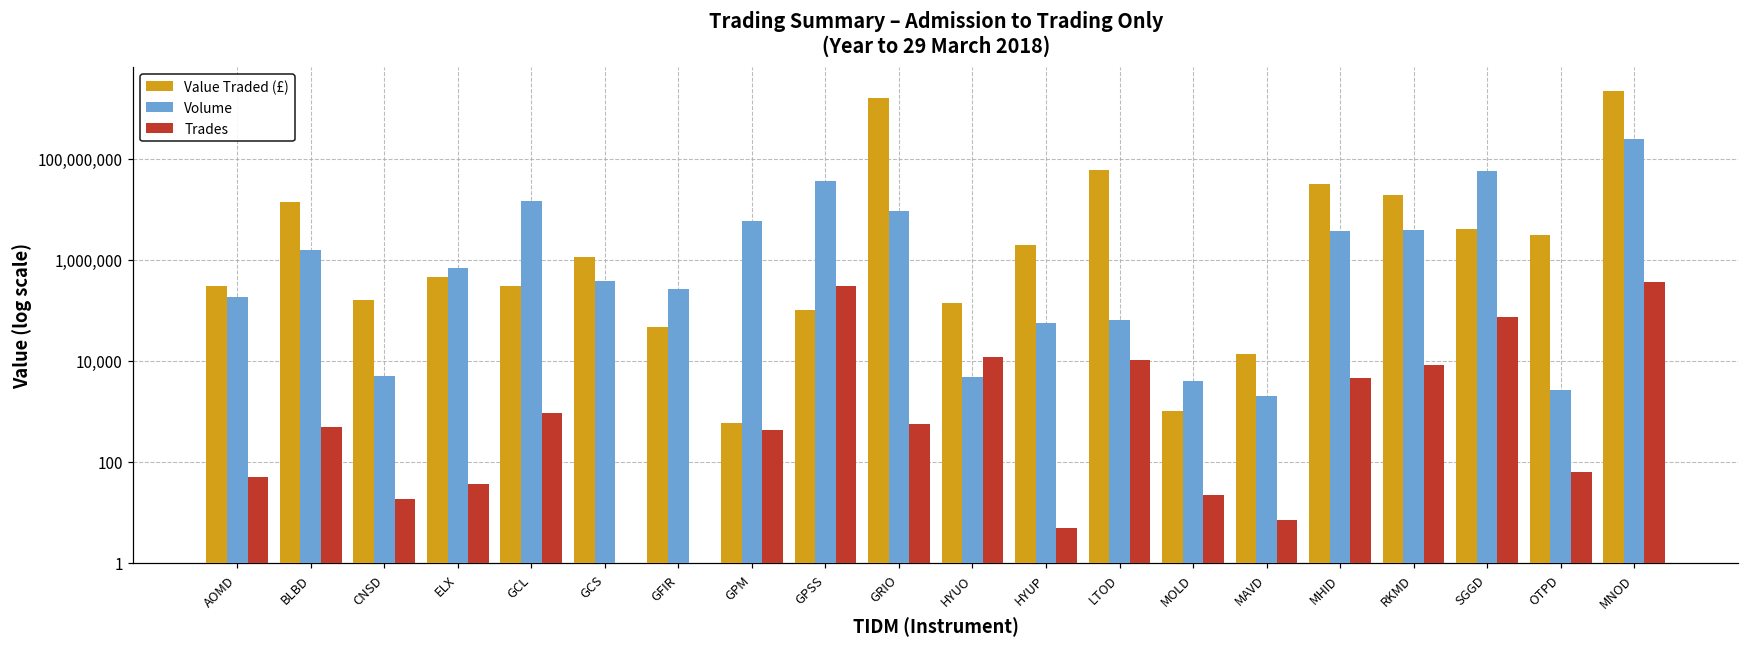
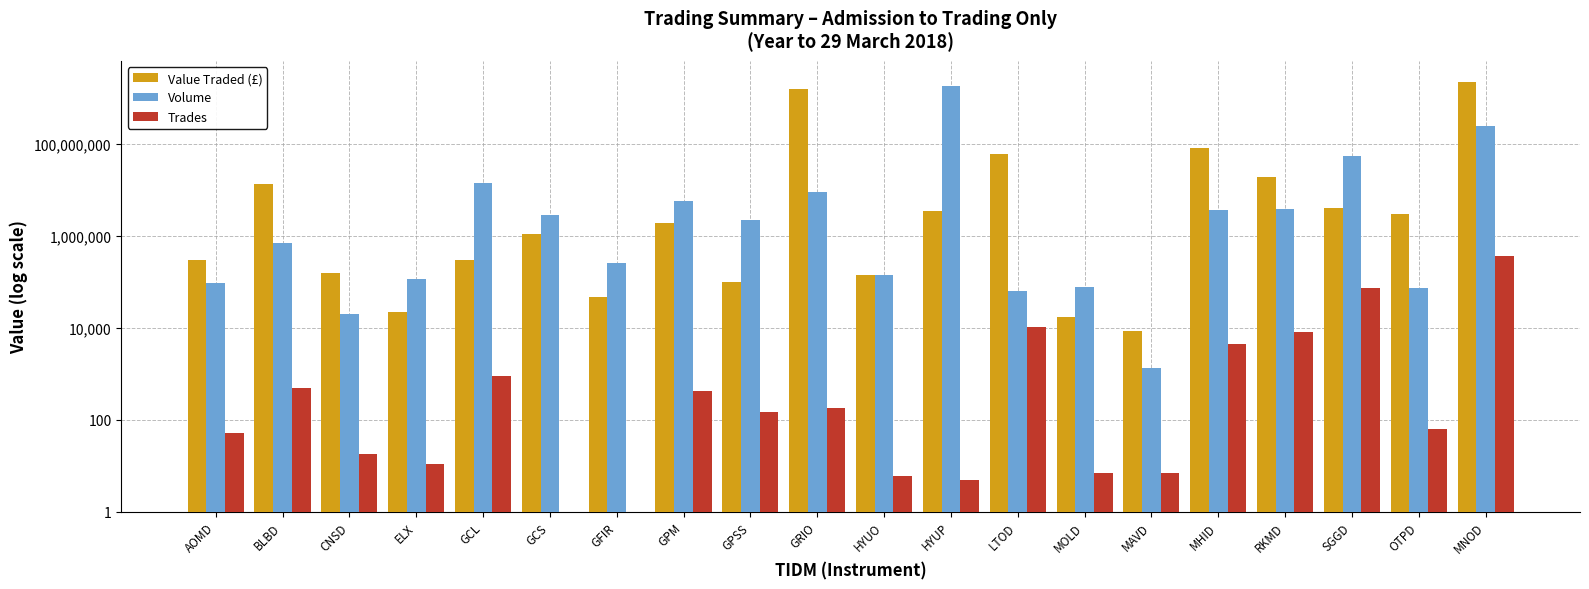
  {
    "Value Traded (£)": {
      "AOMD": "300,000",
      "BLBD": "14,000,000",
      "CNSD": "160,000",
-     "ELX": "500,000",
+     "ELX": "20,000",
      "GCL": "300,000",
      "GCS": "1,100,000",
      "GFIR": "50,000",
-     "GPM": "600",
+     "GPM": "1,900,000",
      "GPSS": "100,000",
      "GRIO": "1,600,000,000",
      "HYUO": "140,000",
-     "HYUP": "2,000,000",
+     "HYUP": "3,000,000",
      "LTOD": "60,000,000",
-     "MOLD": "1,000",
-     "MAVD": "14,000",
-     "MHID": "30,000,000",
+     "MOLD": "17,000",
+     "MAVD": "9,000",
+     "MHID": "80,000,000",
      "RKMD": "19,000,000",
      "SGGD": "4,000,000",
      "OTPD": "3,000,000",
      "MNOD": "2,000,000,000"
    },
    "Volume": {
-     "AOMD": "180,000",
-     "BLBD": "1,600,000",
-     "CNSD": "5,000",
-     "ELX": "700,000",
+     "AOMD": "100,000",
+     "BLBD": "700,000",
+     "CNSD": "20,000",
+     "ELX": "120,000",
      "GCL": "14,000,000",
-     "GCS": "400,000",
+     "GCS": "3,000,000",
      "GFIR": "300,000",
      "GPM": "6,000,000",
-     "GPSS": "40,000,000",
+     "GPSS": "2,000,000",
      "GRIO": "9,000,000",
-     "HYUO": "5,000",
-     "HYUP": "60,000",
+     "HYUO": "140,000",
+     "HYUP": "1,900,000,000",
      "LTOD": "60,000",
-     "MOLD": "4,000",
-     "MAVD": "2,000",
+     "MOLD": "80,000",
+     "MAVD": "1,300",
      "MHID": "4,000,000",
      "RKMD": "4,000,000",
      "SGGD": "60,000,000",
-     "OTPD": "3,000",
+     "OTPD": "70,000",
      "MNOD": "200,000,000"
    },
    "Trades": {
      "AOMD": "50",
      "BLBD": "500",
      "CNSD": "18",
-     "ELX": "40",
+     "ELX": "11",
      "GCL": "900",
      "GCS": "1",
      "GFIR": "1",
      "GPM": "400",
-     "GPSS": "300,000",
-     "GRIO": "600",
-     "HYUO": "12,000",
+     "GPSS": "150",
+     "GRIO": "180",
+     "HYUO": "6",
      "HYUP": "5",
      "LTOD": "11,000",
-     "MOLD": "20",
+     "MOLD": "7",
      "MAVD": "7",
      "MHID": "5,000",
      "RKMD": "8,000",
      "SGGD": "70,000",
      "OTPD": "60",
      "MNOD": "400,000"
    }
  }
